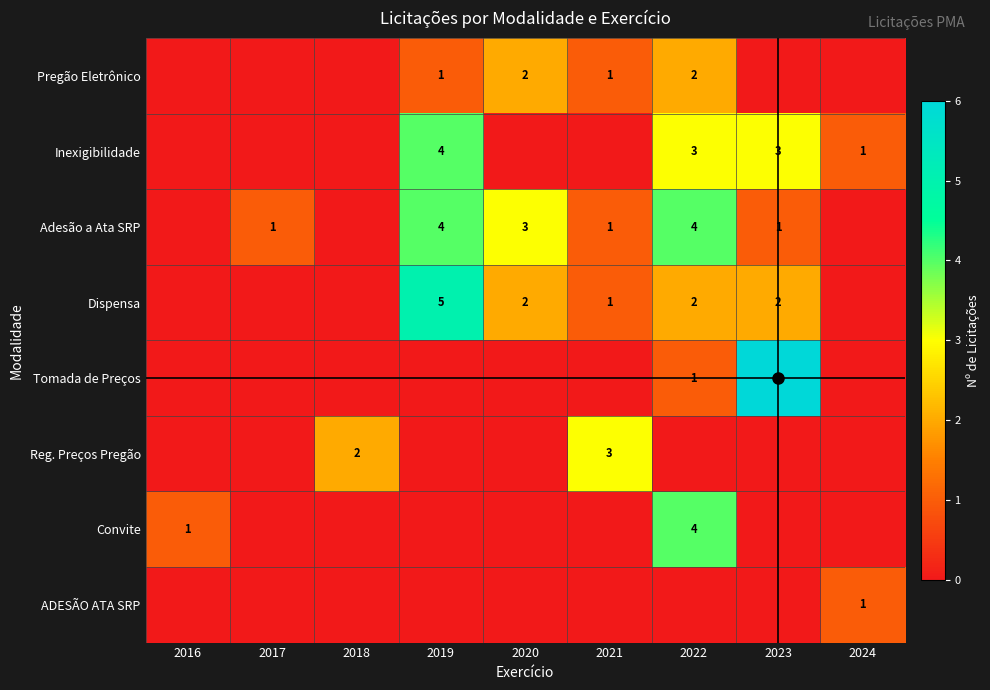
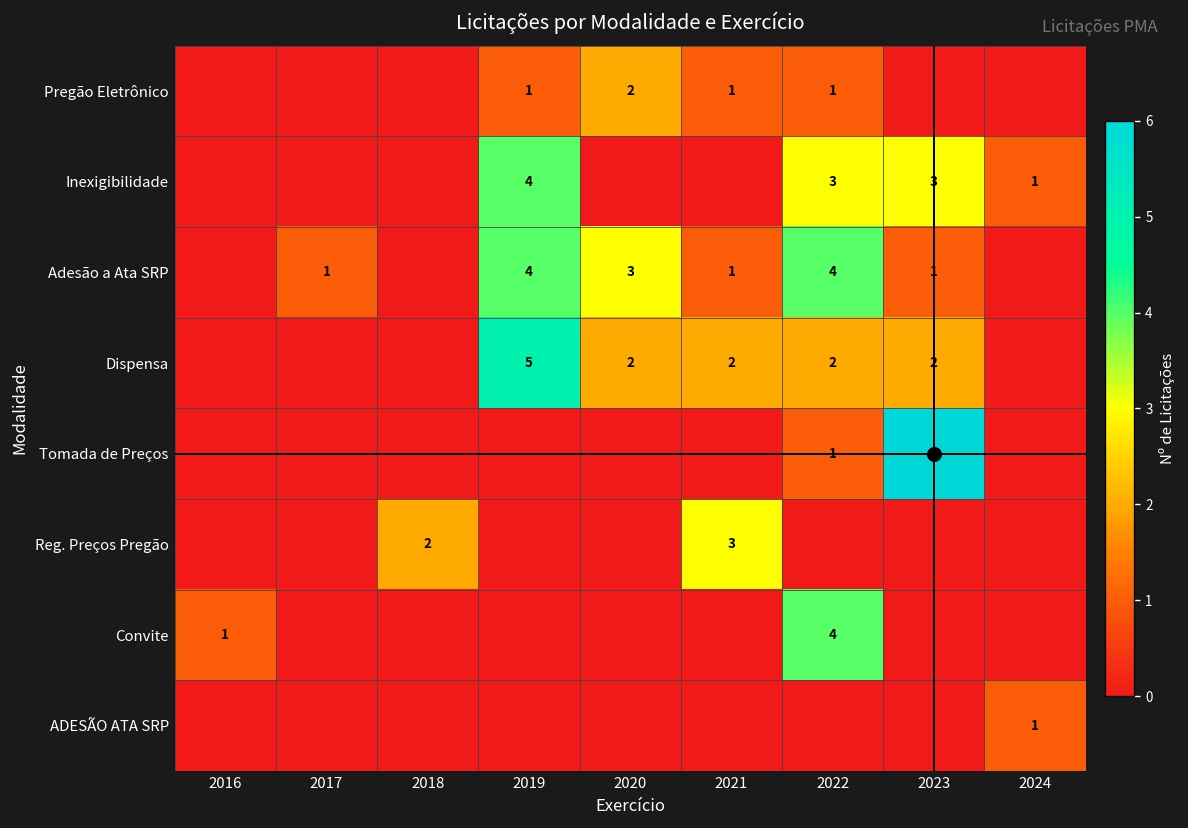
  {
    "Pregão Eletrônico": {
      "2019": 1,
      "2020": 2,
      "2021": 1,
-     "2022": 2
+     "2022": 1
    },
    "Inexigibilidade": {
      "2019": 4,
      "2022": 3,
      "2023": 3,
      "2024": 1
    },
    "Adesão a Ata SRP": {
      "2017": 1,
      "2019": 4,
      "2020": 3,
      "2021": 1,
      "2022": 4,
      "2023": 1
    },
    "Dispensa": {
      "2019": 5,
      "2020": 2,
-     "2021": 1,
+     "2021": 2,
      "2022": 2,
      "2023": 2
    },
    "Tomada de Preços": {
      "2022": 1
    },
    "Reg. Preços Pregão": {
      "2018": 2,
      "2021": 3
    },
    "Convite": {
      "2016": 1,
      "2022": 4
    },
    "ADESÃO ATA SRP": {
      "2024": 1
    }
  }
